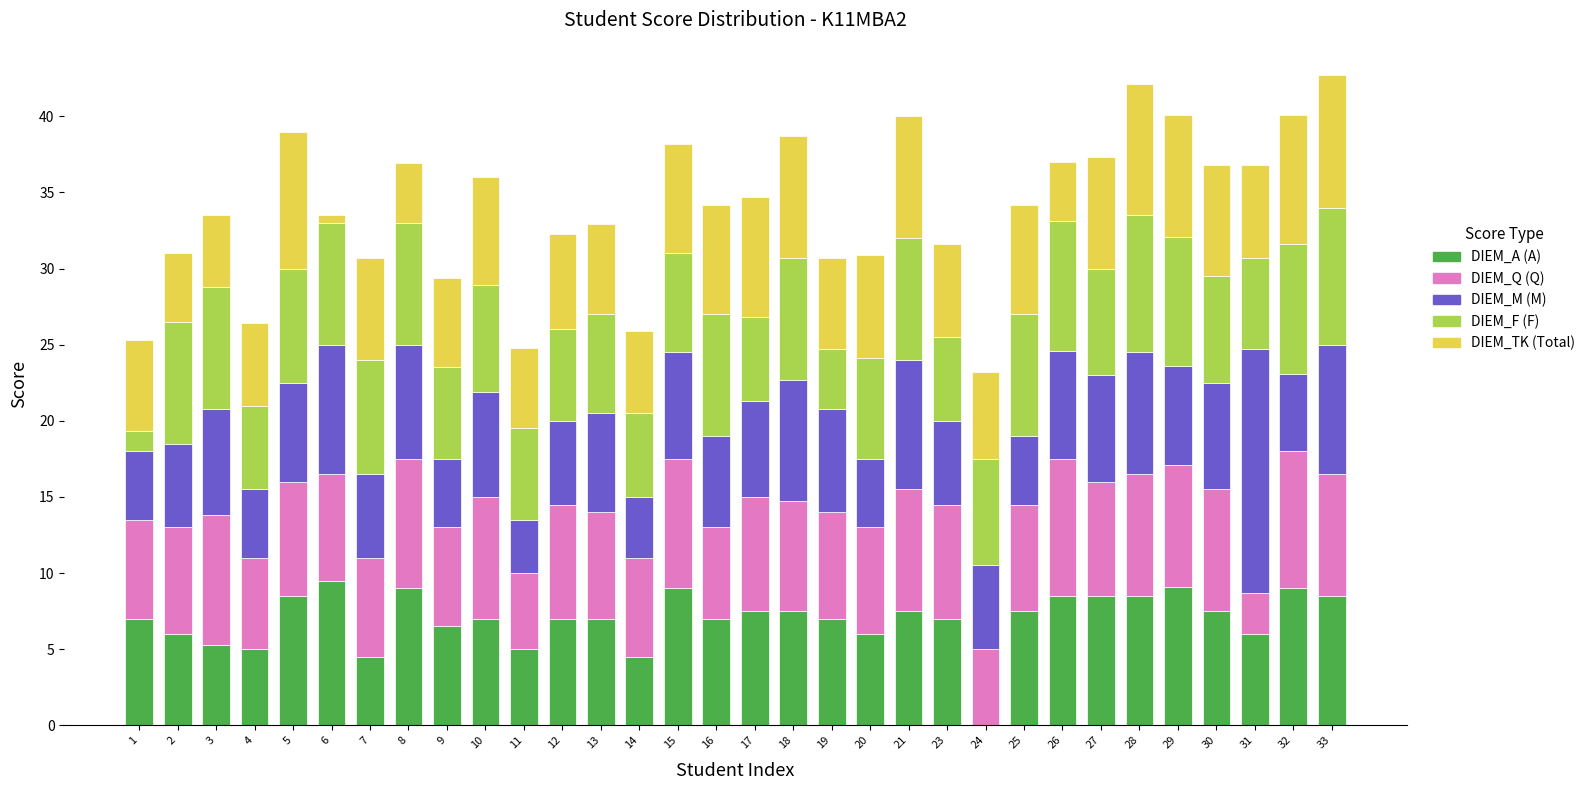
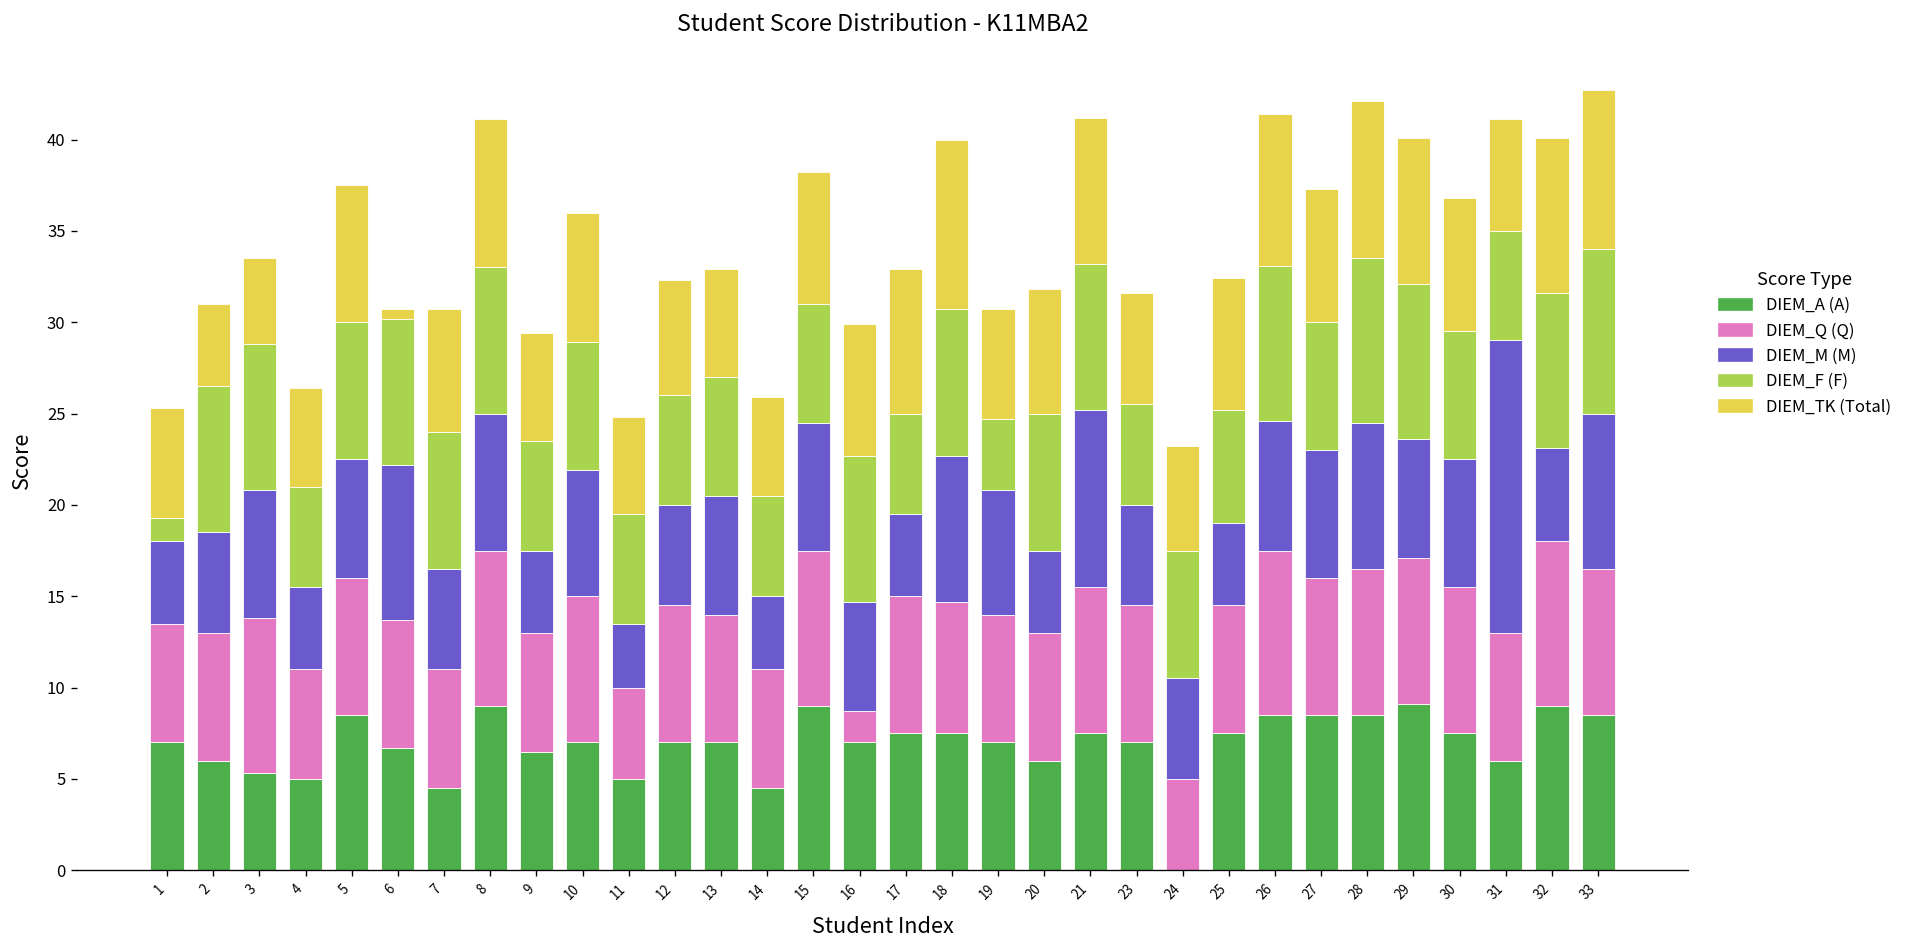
  {
    "DIEM_A (A)": {
      "1": 7.0,
      "2": 6.0,
      "3": 5.3,
      "4": 5.0,
      "5": 8.5,
-     "6": 9.5,
+     "6": 6.7,
      "7": 4.5,
      "8": 9.0,
      "9": 6.5,
      "10": 7.0,
      "11": 5.0,
      "12": 7.0,
      "13": 7.0,
      "14": 4.5,
      "15": 9.0,
      "16": 7.0,
      "17": 7.5,
      "18": 7.5,
      "19": 7.0,
      "20": 6.0,
      "21": 7.5,
      "23": 7.0,
      "24": 0.0,
      "25": 7.5,
      "26": 8.5,
      "27": 8.5,
      "28": 8.5,
      "29": 9.1,
      "30": 7.5,
      "31": 6.0,
      "32": 9.0,
      "33": 8.5
    },
    "DIEM_Q (Q)": {
      "1": 6.5,
      "2": 7.0,
      "3": 8.5,
      "4": 6.0,
      "5": 7.5,
      "6": 7.0,
      "7": 6.5,
      "8": 8.5,
      "9": 6.5,
      "10": 8.0,
      "11": 5.0,
      "12": 7.5,
      "13": 7.0,
      "14": 6.5,
      "15": 8.5,
-     "16": 6.0,
+     "16": 1.7,
      "17": 7.5,
      "18": 7.2,
      "19": 7.0,
      "20": 7.0,
      "21": 8.0,
      "23": 7.5,
      "24": 5.0,
      "25": 7.0,
      "26": 9.0,
      "27": 7.5,
      "28": 8.0,
      "29": 8.0,
      "30": 8.0,
-     "31": 2.7,
+     "31": 7.0,
      "32": 9.0,
      "33": 8.0
    },
    "DIEM_M (M)": {
      "1": 4.5,
      "2": 5.5,
      "3": 7.0,
      "4": 4.5,
      "5": 6.5,
      "6": 8.5,
      "7": 5.5,
      "8": 7.5,
      "9": 4.5,
      "10": 6.9,
      "11": 3.5,
      "12": 5.5,
      "13": 6.5,
      "14": 4.0,
      "15": 7.0,
      "16": 6.0,
-     "17": 6.3,
+     "17": 4.5,
      "18": 8.0,
      "19": 6.8,
      "20": 4.5,
-     "21": 8.5,
+     "21": 9.7,
      "23": 5.5,
      "24": 5.5,
      "25": 4.5,
      "26": 7.1,
      "27": 7.0,
      "28": 8.0,
      "29": 6.5,
      "30": 7.0,
      "31": 16.0,
      "32": 5.1,
      "33": 8.5
    },
    "DIEM_F (F)": {
      "1": 1.3,
      "2": 8.0,
      "3": 8.0,
      "4": 5.5,
      "5": 7.5,
      "6": 8.0,
      "7": 7.5,
      "8": 8.0,
      "9": 6.0,
      "10": 7.0,
      "11": 6.0,
      "12": 6.0,
      "13": 6.5,
      "14": 5.5,
      "15": 6.5,
      "16": 8.0,
      "17": 5.5,
      "18": 8.0,
      "19": 3.9,
-     "20": 6.6,
+     "20": 7.5,
      "21": 8.0,
      "23": 5.5,
      "24": 7.0,
-     "25": 8.0,
+     "25": 6.2,
      "26": 8.5,
      "27": 7.0,
      "28": 9.0,
      "29": 8.5,
      "30": 7.0,
      "31": 6.0,
      "32": 8.5,
      "33": 9.0
    },
    "DIEM_TK (Total)": {
      "1": 6.0,
      "2": 4.5,
      "3": 4.7,
      "4": 5.4,
-     "5": 9.0,
+     "5": 7.5,
      "6": 0.5,
      "7": 6.7,
-     "8": 3.9,
+     "8": 8.1,
      "9": 5.9,
      "10": 7.1,
      "11": 5.3,
      "12": 6.3,
      "13": 5.9,
      "14": 5.4,
      "15": 7.2,
      "16": 7.2,
      "17": 7.9,
-     "18": 8.0,
+     "18": 9.3,
      "19": 6.0,
      "20": 6.8,
      "21": 8.0,
      "23": 6.1,
      "24": 5.7,
      "25": 7.2,
-     "26": 3.9,
+     "26": 8.3,
      "27": 7.3,
      "28": 8.6,
      "29": 8.0,
      "30": 7.3,
      "31": 6.1,
      "32": 8.5,
      "33": 8.7
    }
  }
